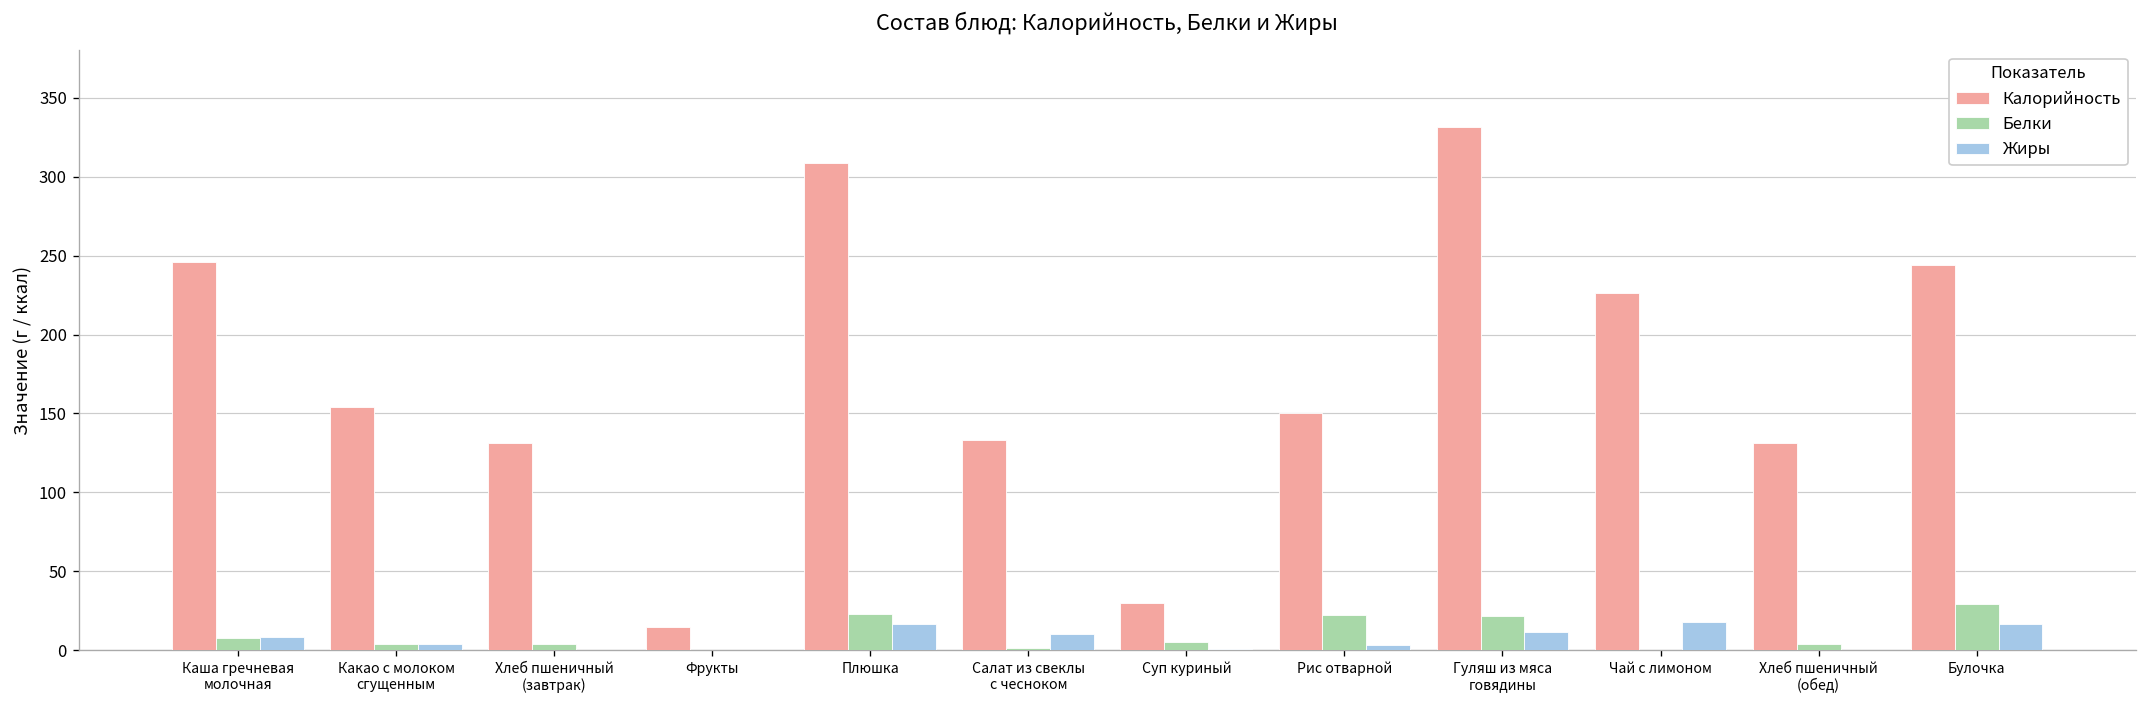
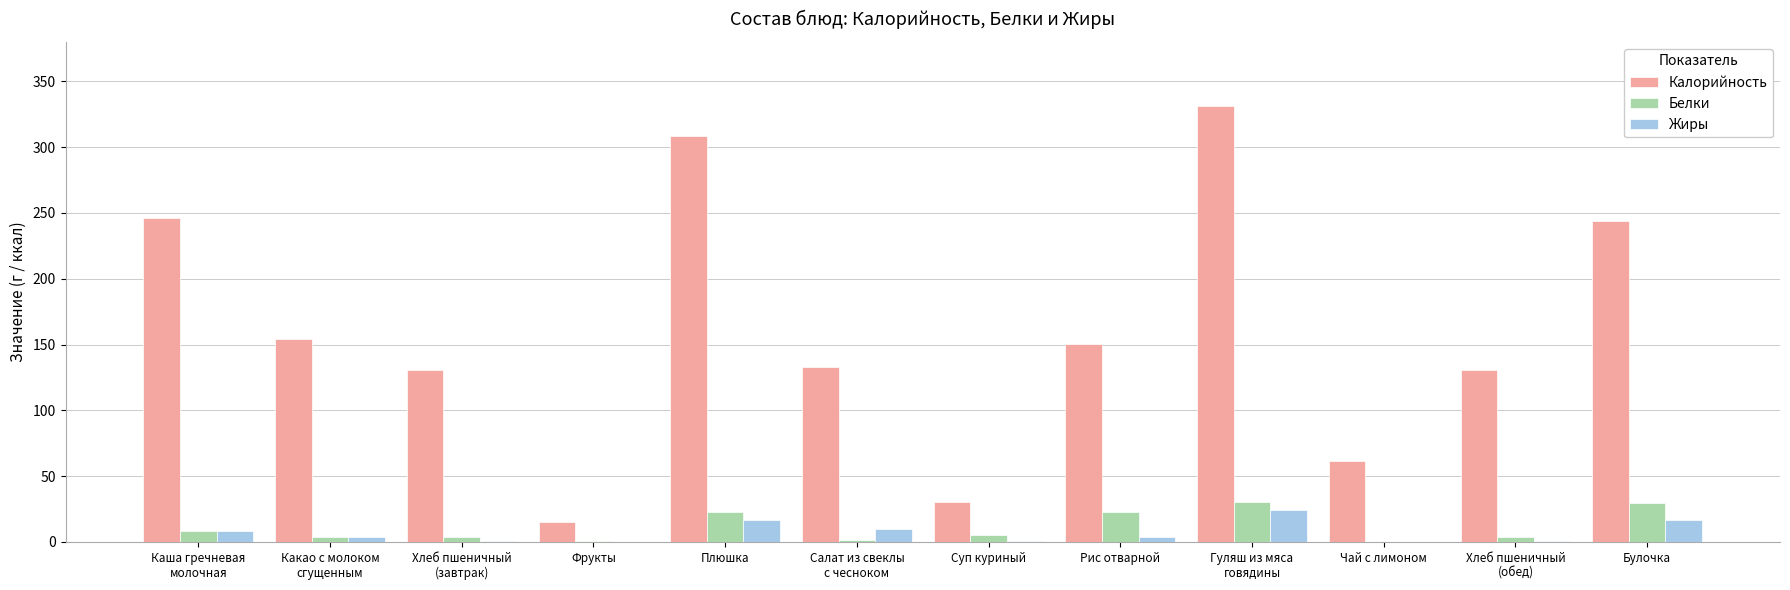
  {
    "Калорийность": {
      "Каша гречневая молочная": 246,
      "Какао с молоком сгущенным": 154,
      "Хлеб пшеничный (завтрак)": 131,
      "Фрукты": 15,
      "Плюшка": 308,
      "Салат из свеклы с чесноком": 133,
      "Суп куриный": 30,
      "Рис отварной": 150,
      "Гуляш из мяса говядины": 332,
-     "Чай с лимоном": 227,
+     "Чай с лимоном": 62,
      "Хлеб пшеничный (обед)": 131,
      "Булочка": 244
    },
    "Белки": {
      "Каша гречневая молочная": 8,
      "Какао с молоком сгущенным": 4,
      "Хлеб пшеничный (завтрак)": 4,
      "Плюшка": 23,
      "Суп куриный": 5,
      "Рис отварной": 22,
-     "Гуляш из мяса говядины": 22,
+     "Гуляш из мяса говядины": 30,
      "Хлеб пшеничный (обед)": 4,
      "Булочка": 29
    },
    "Жиры": {
      "Каша гречневая молочная": 8,
      "Какао с молоком сгущенным": 4,
      "Фрукты": 0,
      "Плюшка": 17,
      "Салат из свеклы с чесноком": 10,
      "Рис отварной": 3,
-     "Гуляш из мяса говядины": 12,
-     "Чай с лимоном": 18,
+     "Гуляш из мяса говядины": 24,
+     "Чай с лимоном": 0,
      "Булочка": 17
    }
  }
